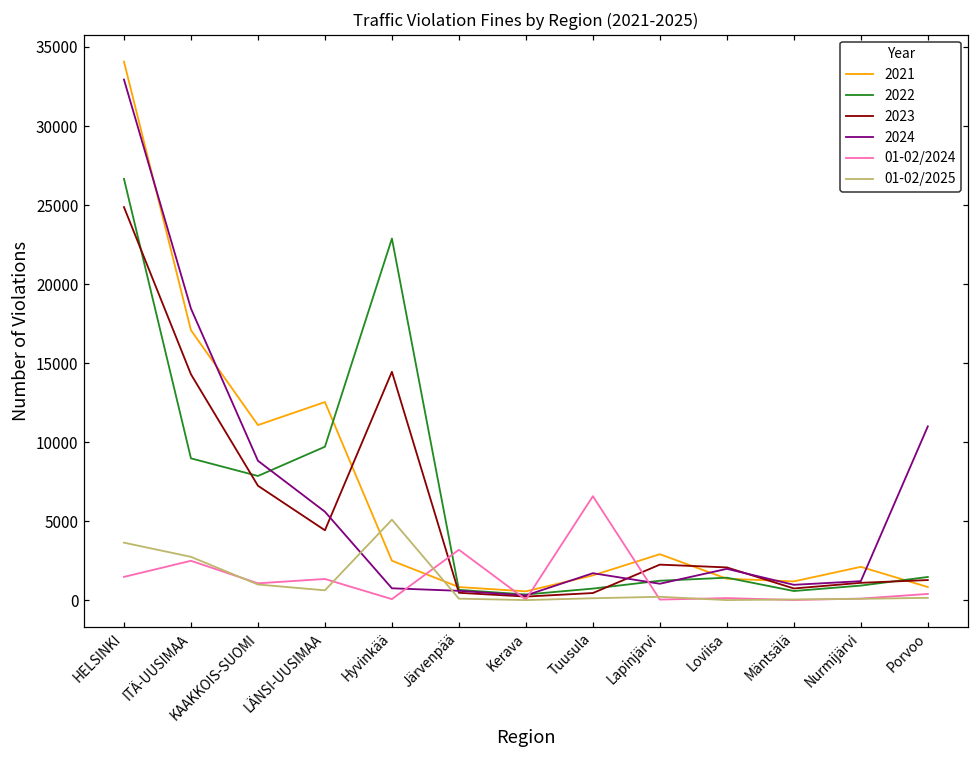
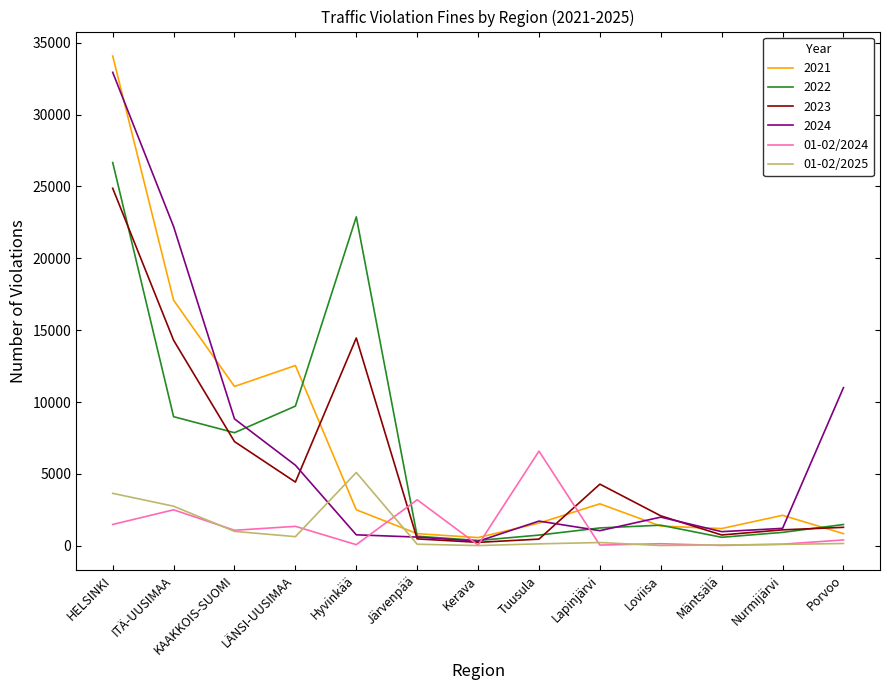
  {
    "2021": {
      "HELSINKI": 34100,
      "ITÄ-UUSIMAA": 17100,
      "KAAKKOIS-SUOMI": 11100,
      "LÄNSI-UUSIMAA": 12500,
      "Hyvinkää": 2500,
      "Kerava": 600,
      "Lapinjärvi": 2900,
      "Mäntsälä": 1200,
      "Nurmijärvi": 2100,
      "Porvoo": 800
    },
    "2022": {
      "HELSINKI": 26700,
      "ITÄ-UUSIMAA": 9000,
      "KAAKKOIS-SUOMI": 7900,
      "LÄNSI-UUSIMAA": 9700,
      "Hyvinkää": 22900,
      "Tuusula": 700,
      "Lapinjärvi": 1200,
      "Nurmijärvi": 900,
      "Porvoo": 1500
    },
    "2023": {
      "HELSINKI": 24900,
      "ITÄ-UUSIMAA": 14300,
      "KAAKKOIS-SUOMI": 7300,
      "LÄNSI-UUSIMAA": 4400,
      "Hyvinkää": 14500,
      "Tuusula": 500,
-     "Lapinjärvi": 2300,
+     "Lapinjärvi": 4300,
      "Porvoo": 1300
    },
    "2024": {
      "HELSINKI": 32900,
-     "ITÄ-UUSIMAA": 18500,
+     "ITÄ-UUSIMAA": 22200,
      "KAAKKOIS-SUOMI": 8800,
      "LÄNSI-UUSIMAA": 5600,
      "Hyvinkää": 800,
      "Lapinjärvi": 1100,
      "Mäntsälä": 1000,
      "Porvoo": 11000
    },
    "01-02/2024": {
      "HELSINKI": 1500,
      "ITÄ-UUSIMAA": 2500,
      "LÄNSI-UUSIMAA": 1400,
      "Hyvinkää": 100,
      "Järvenpää": 3200,
      "Tuusula": 6600,
      "Lapinjärvi": 100,
      "Porvoo": 400
    },
    "01-02/2025": {
      "HELSINKI": 3700,
      "ITÄ-UUSIMAA": 2800,
      "LÄNSI-UUSIMAA": 600,
      "Hyvinkää": 5100,
      "Järvenpää": 100,
      "Tuusula": 100,
      "Lapinjärvi": 200,
      "Porvoo": 200
    }
  }
